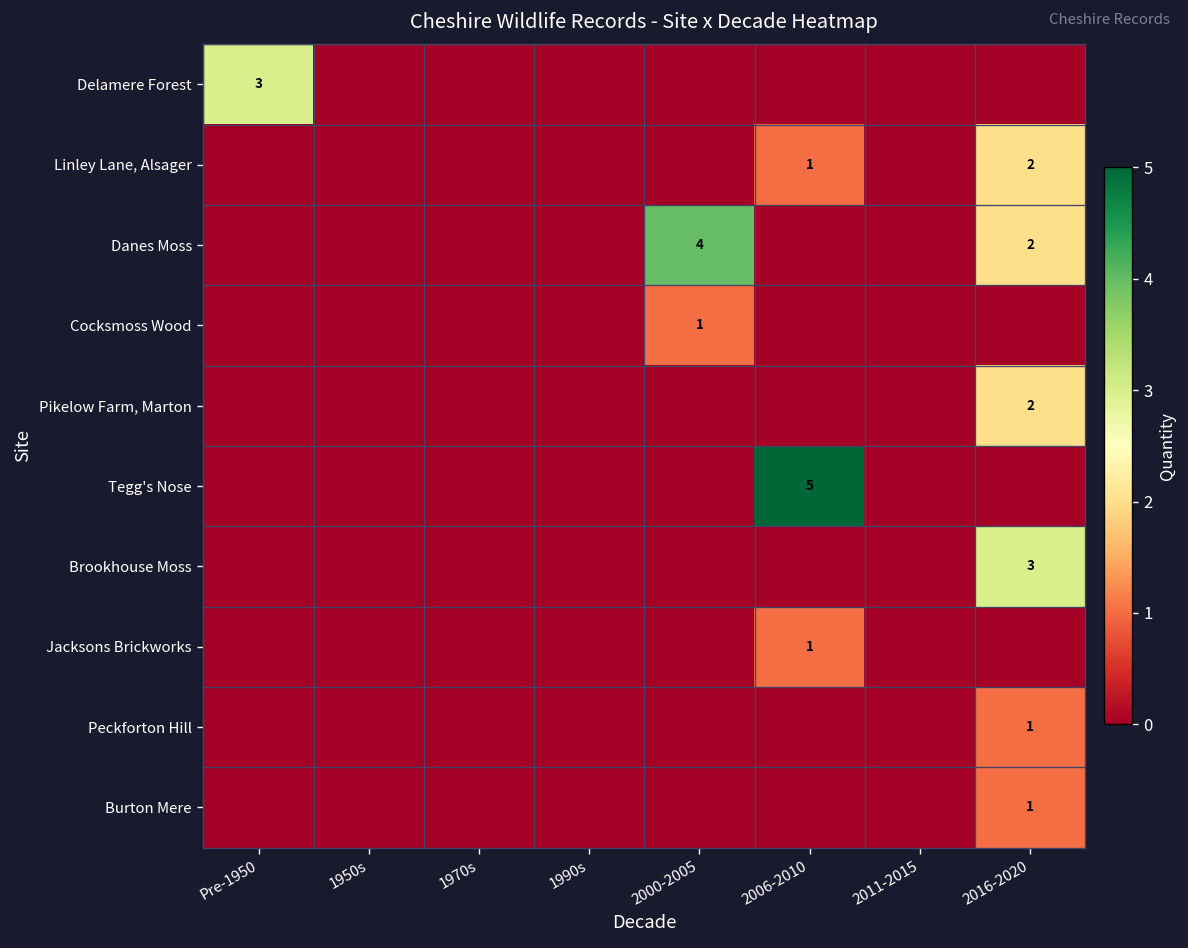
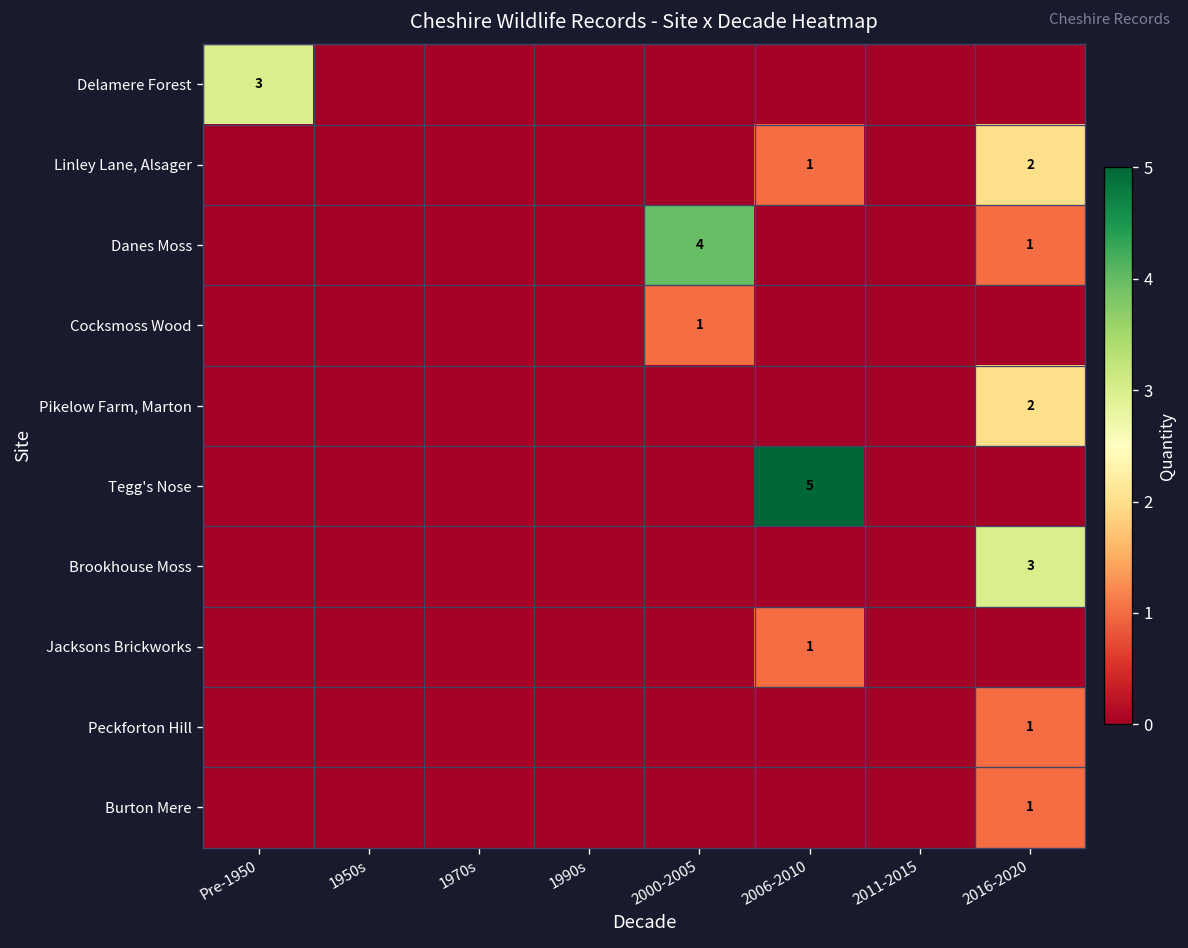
  {
    "Delamere Forest": {
      "Pre-1950": 3
    },
    "Linley Lane, Alsager": {
      "2006-2010": 1,
      "2016-2020": 2
    },
    "Danes Moss": {
      "2000-2005": 4,
-     "2016-2020": 2
+     "2016-2020": 1
    },
    "Cocksmoss Wood": {
      "2000-2005": 1
    },
    "Pikelow Farm, Marton": {
      "2016-2020": 2
    },
    "Tegg's Nose": {
      "2006-2010": 5
    },
    "Brookhouse Moss": {
      "2016-2020": 3
    },
    "Jacksons Brickworks": {
      "2006-2010": 1
    },
    "Peckforton Hill": {
      "2016-2020": 1
    },
    "Burton Mere": {
      "2016-2020": 1
    }
  }
